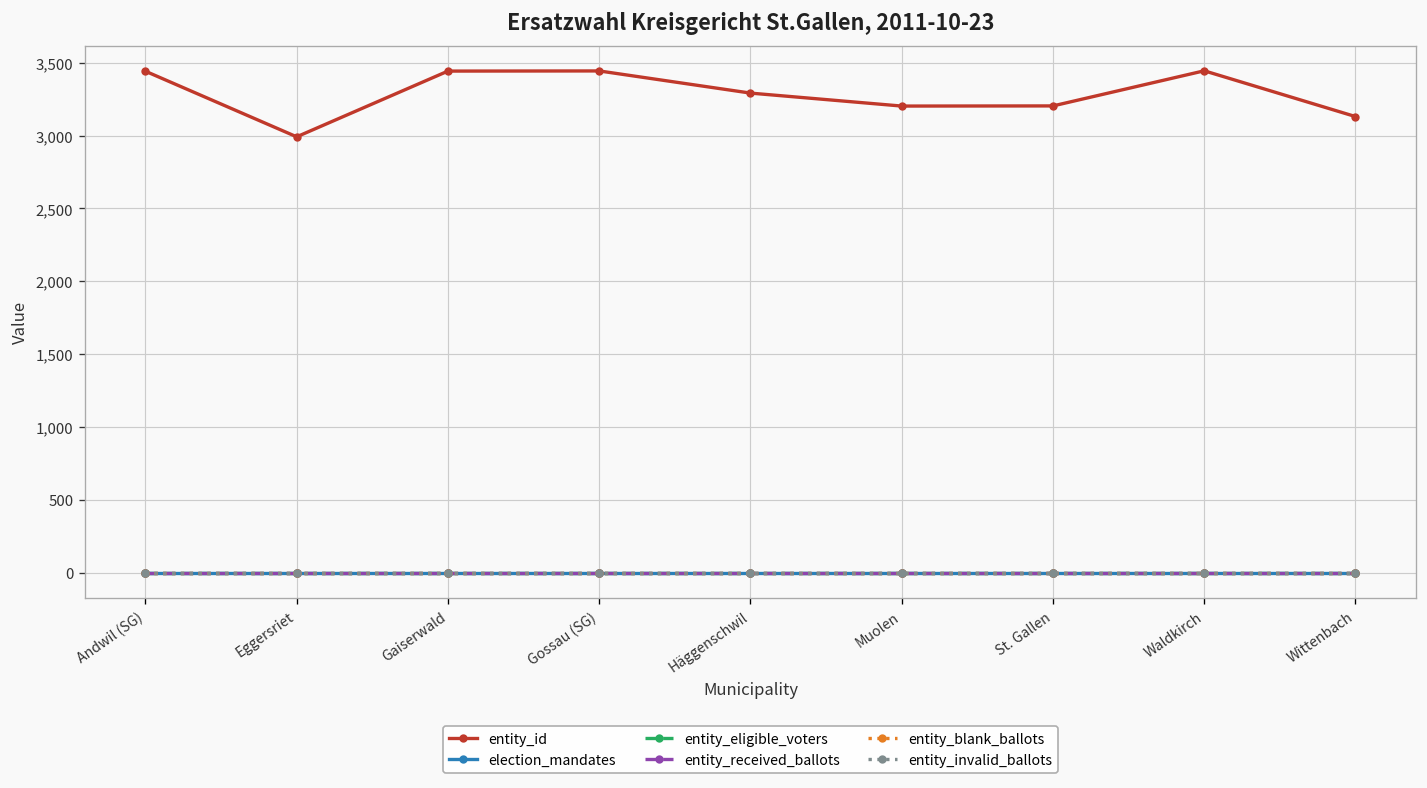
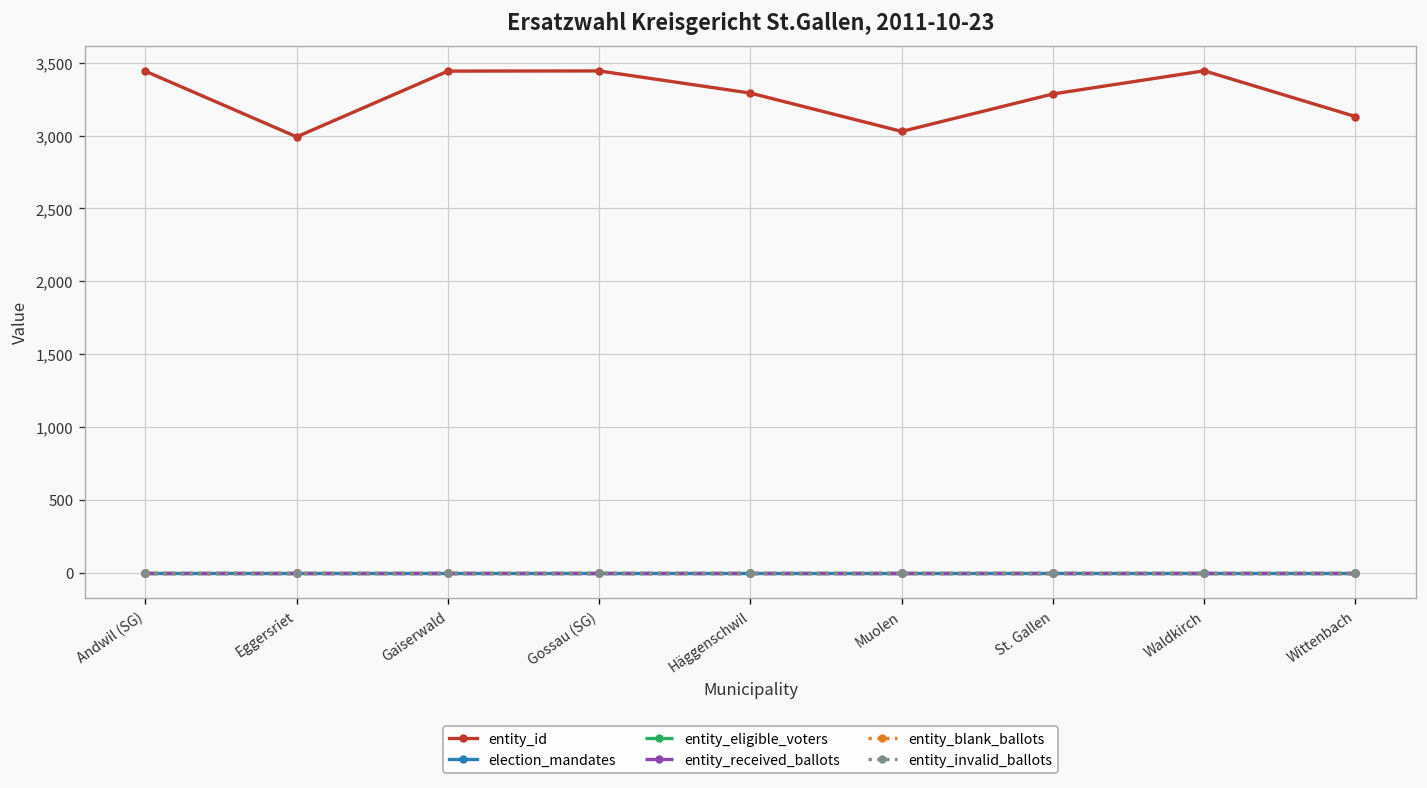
  {
    "entity_id": {
      "Andwil (SG)": "3,440",
      "Eggersriet": "2,990",
      "Gaiserwald": "3,440",
      "Gossau (SG)": "3,440",
      "Häggenschwil": "3,290",
-     "Muolen": "3,200",
-     "St. Gallen": "3,200",
+     "Muolen": "3,030",
+     "St. Gallen": "3,290",
      "Waldkirch": "3,440",
      "Wittenbach": "3,130"
    },
    "entity_invalid_ballots": {
      "Andwil (SG)": "0",
      "Eggersriet": "0",
      "Gaiserwald": "0",
      "Gossau (SG)": "0",
      "Häggenschwil": "0",
      "Muolen": "0",
      "St. Gallen": "0",
      "Waldkirch": "0",
      "Wittenbach": "0"
    }
  }
